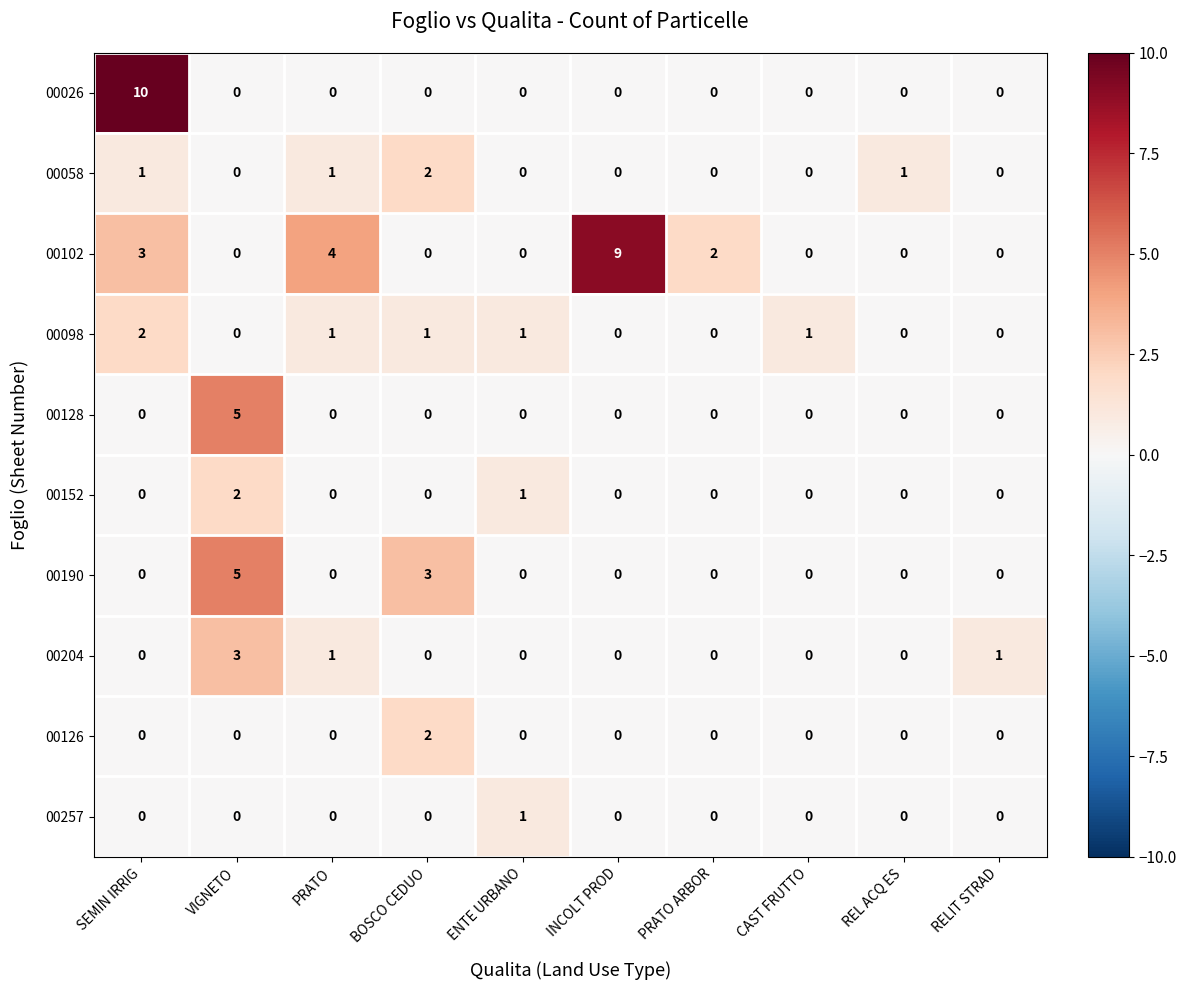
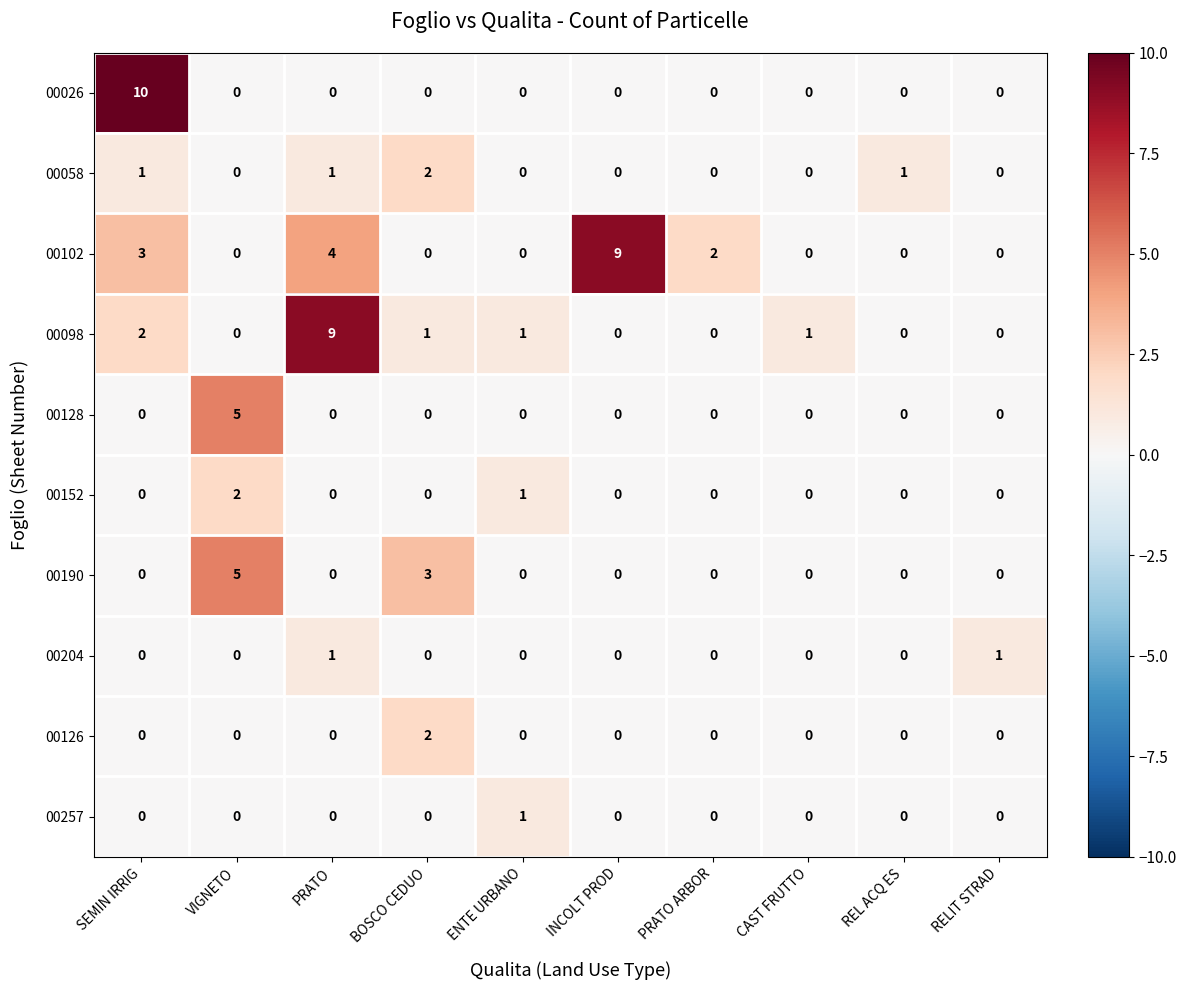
  {
    "00026": {
      "SEMIN IRRIG": 10,
      "VIGNETO": 0,
      "PRATO": 0,
      "BOSCO CEDUO": 0,
      "ENTE URBANO": 0,
      "INCOLT PROD": 0,
      "PRATO ARBOR": 0,
      "CAST FRUTTO": 0,
      "REL ACQ ES": 0,
      "RELIT STRAD": 0
    },
    "00058": {
      "SEMIN IRRIG": 1,
      "VIGNETO": 0,
      "PRATO": 1,
      "BOSCO CEDUO": 2,
      "ENTE URBANO": 0,
      "INCOLT PROD": 0,
      "PRATO ARBOR": 0,
      "CAST FRUTTO": 0,
      "REL ACQ ES": 1,
      "RELIT STRAD": 0
    },
    "00102": {
      "SEMIN IRRIG": 3,
      "VIGNETO": 0,
      "PRATO": 4,
      "BOSCO CEDUO": 0,
      "ENTE URBANO": 0,
      "INCOLT PROD": 9,
      "PRATO ARBOR": 2,
      "CAST FRUTTO": 0,
      "REL ACQ ES": 0,
      "RELIT STRAD": 0
    },
    "00098": {
      "SEMIN IRRIG": 2,
      "VIGNETO": 0,
-     "PRATO": 1,
+     "PRATO": 9,
      "BOSCO CEDUO": 1,
      "ENTE URBANO": 1,
      "INCOLT PROD": 0,
      "PRATO ARBOR": 0,
      "CAST FRUTTO": 1,
      "REL ACQ ES": 0,
      "RELIT STRAD": 0
    },
    "00128": {
      "SEMIN IRRIG": 0,
      "VIGNETO": 5,
      "PRATO": 0,
      "BOSCO CEDUO": 0,
      "ENTE URBANO": 0,
      "INCOLT PROD": 0,
      "PRATO ARBOR": 0,
      "CAST FRUTTO": 0,
      "REL ACQ ES": 0,
      "RELIT STRAD": 0
    },
    "00152": {
      "SEMIN IRRIG": 0,
      "VIGNETO": 2,
      "PRATO": 0,
      "BOSCO CEDUO": 0,
      "ENTE URBANO": 1,
      "INCOLT PROD": 0,
      "PRATO ARBOR": 0,
      "CAST FRUTTO": 0,
      "REL ACQ ES": 0,
      "RELIT STRAD": 0
    },
    "00190": {
      "SEMIN IRRIG": 0,
      "VIGNETO": 5,
      "PRATO": 0,
      "BOSCO CEDUO": 3,
      "ENTE URBANO": 0,
      "INCOLT PROD": 0,
      "PRATO ARBOR": 0,
      "CAST FRUTTO": 0,
      "REL ACQ ES": 0,
      "RELIT STRAD": 0
    },
    "00204": {
      "SEMIN IRRIG": 0,
-     "VIGNETO": 3,
+     "VIGNETO": 0,
      "PRATO": 1,
      "BOSCO CEDUO": 0,
      "ENTE URBANO": 0,
      "INCOLT PROD": 0,
      "PRATO ARBOR": 0,
      "CAST FRUTTO": 0,
      "REL ACQ ES": 0,
      "RELIT STRAD": 1
    },
    "00126": {
      "SEMIN IRRIG": 0,
      "VIGNETO": 0,
      "PRATO": 0,
      "BOSCO CEDUO": 2,
      "ENTE URBANO": 0,
      "INCOLT PROD": 0,
      "PRATO ARBOR": 0,
      "CAST FRUTTO": 0,
      "REL ACQ ES": 0,
      "RELIT STRAD": 0
    },
    "00257": {
      "SEMIN IRRIG": 0,
      "VIGNETO": 0,
      "PRATO": 0,
      "BOSCO CEDUO": 0,
      "ENTE URBANO": 1,
      "INCOLT PROD": 0,
      "PRATO ARBOR": 0,
      "CAST FRUTTO": 0,
      "REL ACQ ES": 0,
      "RELIT STRAD": 0
    }
  }
